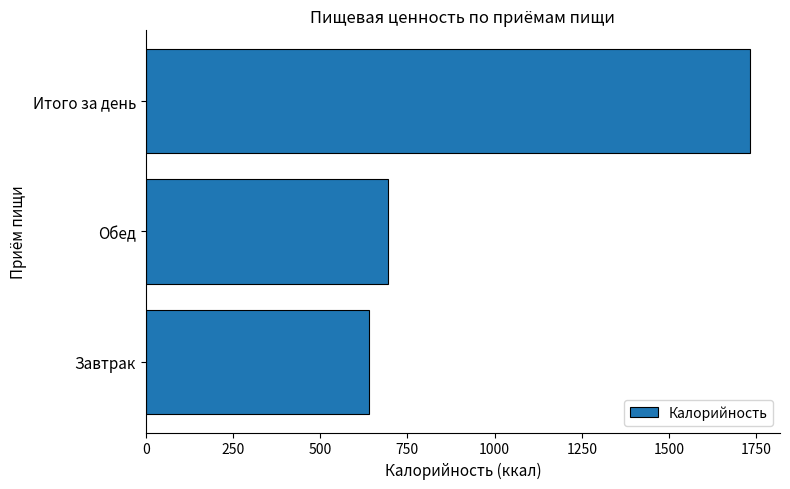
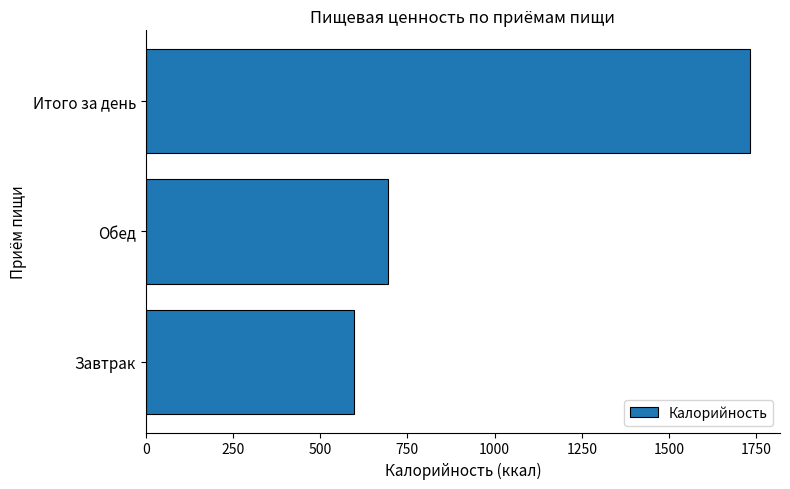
  {
    "Итого за день": 1730,
    "Обед": 700,
-   "Завтрак": 640
+   "Завтрак": 600
  }
